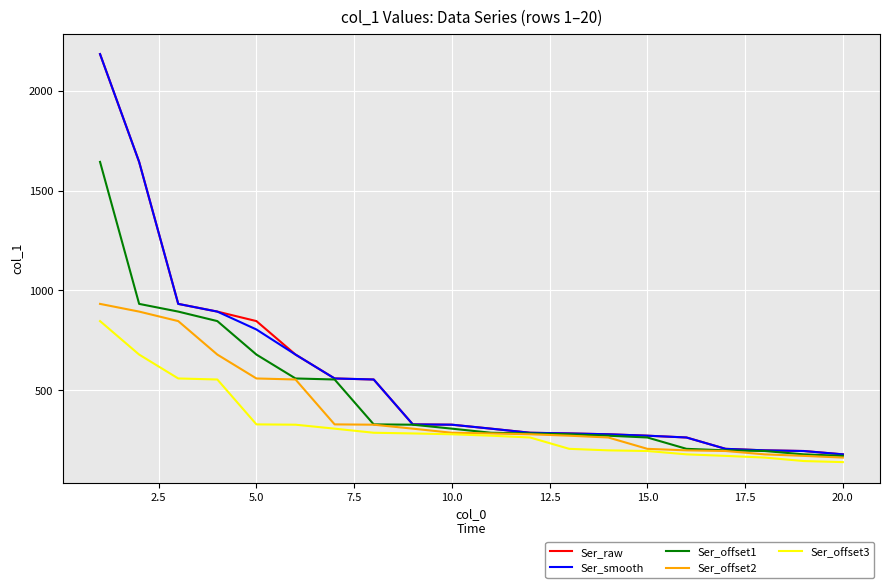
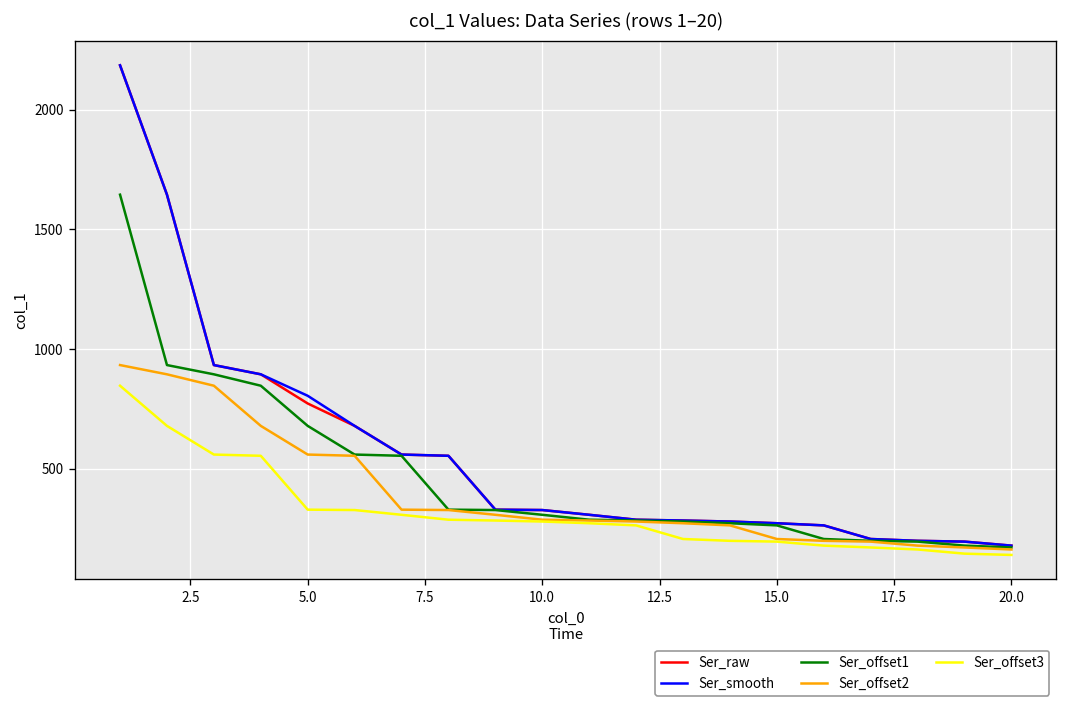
  {
    "Ser_raw": {
-     "5.0": 850
+     "5.0": 770
    },
    "Ser_smooth": {
      "5.0": 800
    },
    "Ser_offset1": {
      "5.0": 680,
      "10.0": 310
    },
    "Ser_offset2": {
      "5.0": 560
    },
    "Ser_offset3": {
      "5.0": 330,
      "20.0": 140
    }
  }
